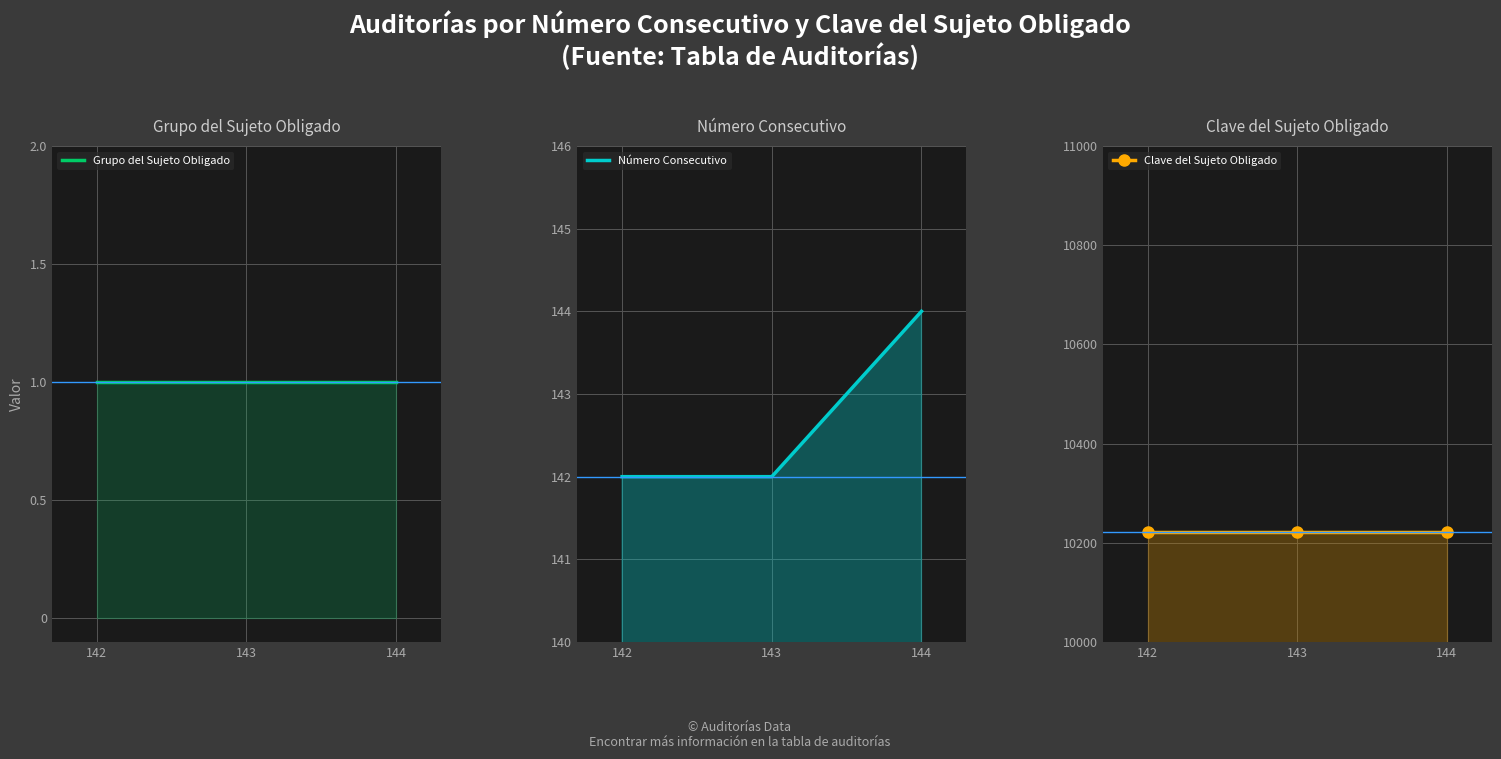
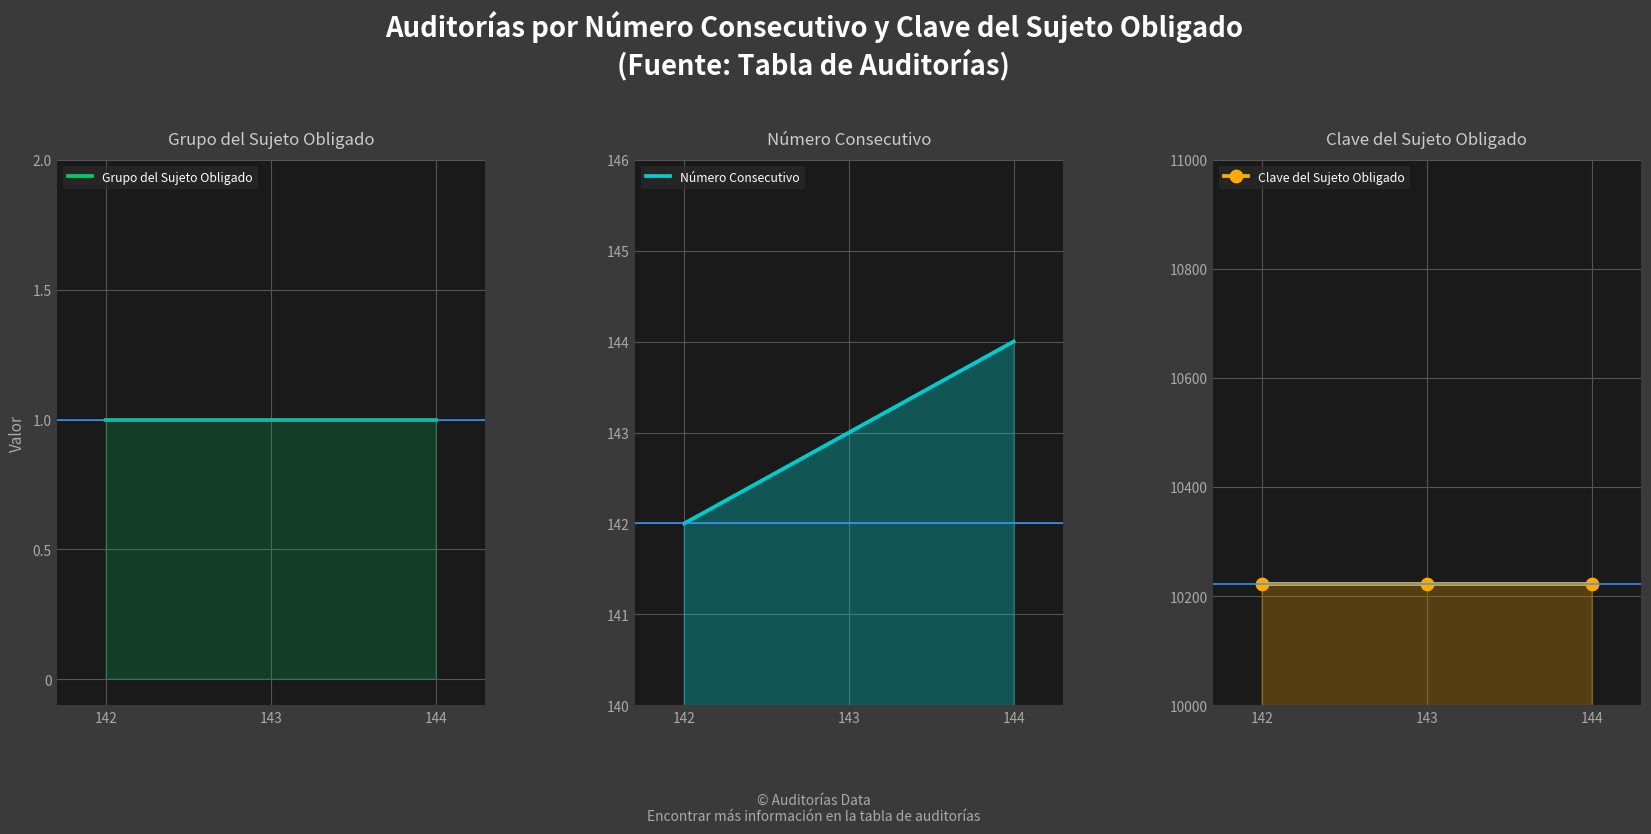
  {
    "Grupo del Sujeto Obligado": {
      "142": 1.00,
      "143": 1.00,
      "144": 1.00
    },
    "Número Consecutivo": {
      "142": 142,
-     "143": 142,
+     "143": 143,
      "144": 144
    },
    "Clave del Sujeto Obligado": {
      "142": 10220,
      "143": 10220,
      "144": 10220
    }
  }
